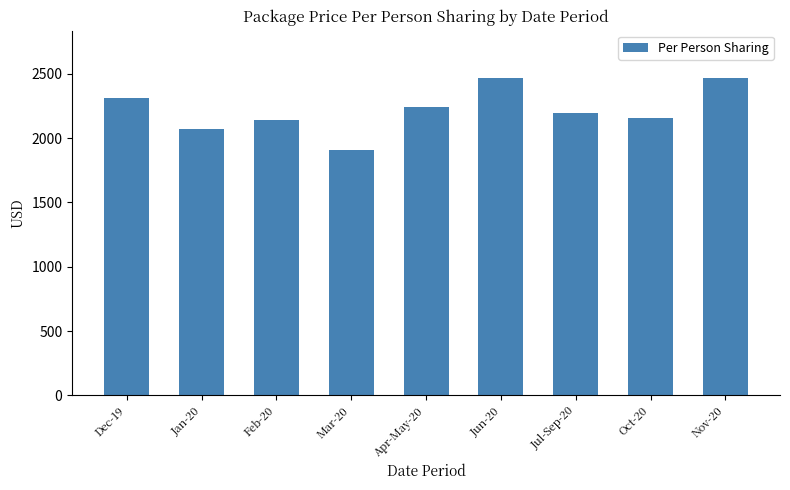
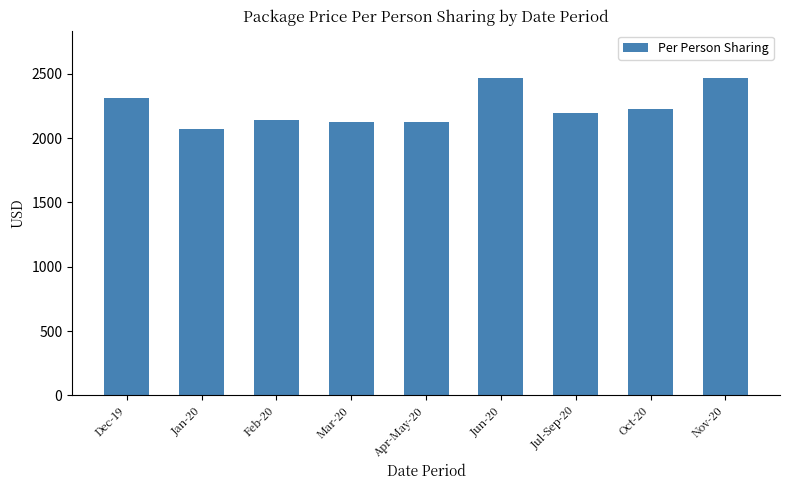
  {
    "Dec-19": 2310,
    "Jan-20": 2070,
    "Feb-20": 2140,
-   "Mar-20": 1910,
-   "Apr-May-20": 2250,
+   "Mar-20": 2130,
+   "Apr-May-20": 2120,
    "Jun-20": 2470,
    "Jul-Sep-20": 2200,
-   "Oct-20": 2160,
+   "Oct-20": 2230,
    "Nov-20": 2470
  }
